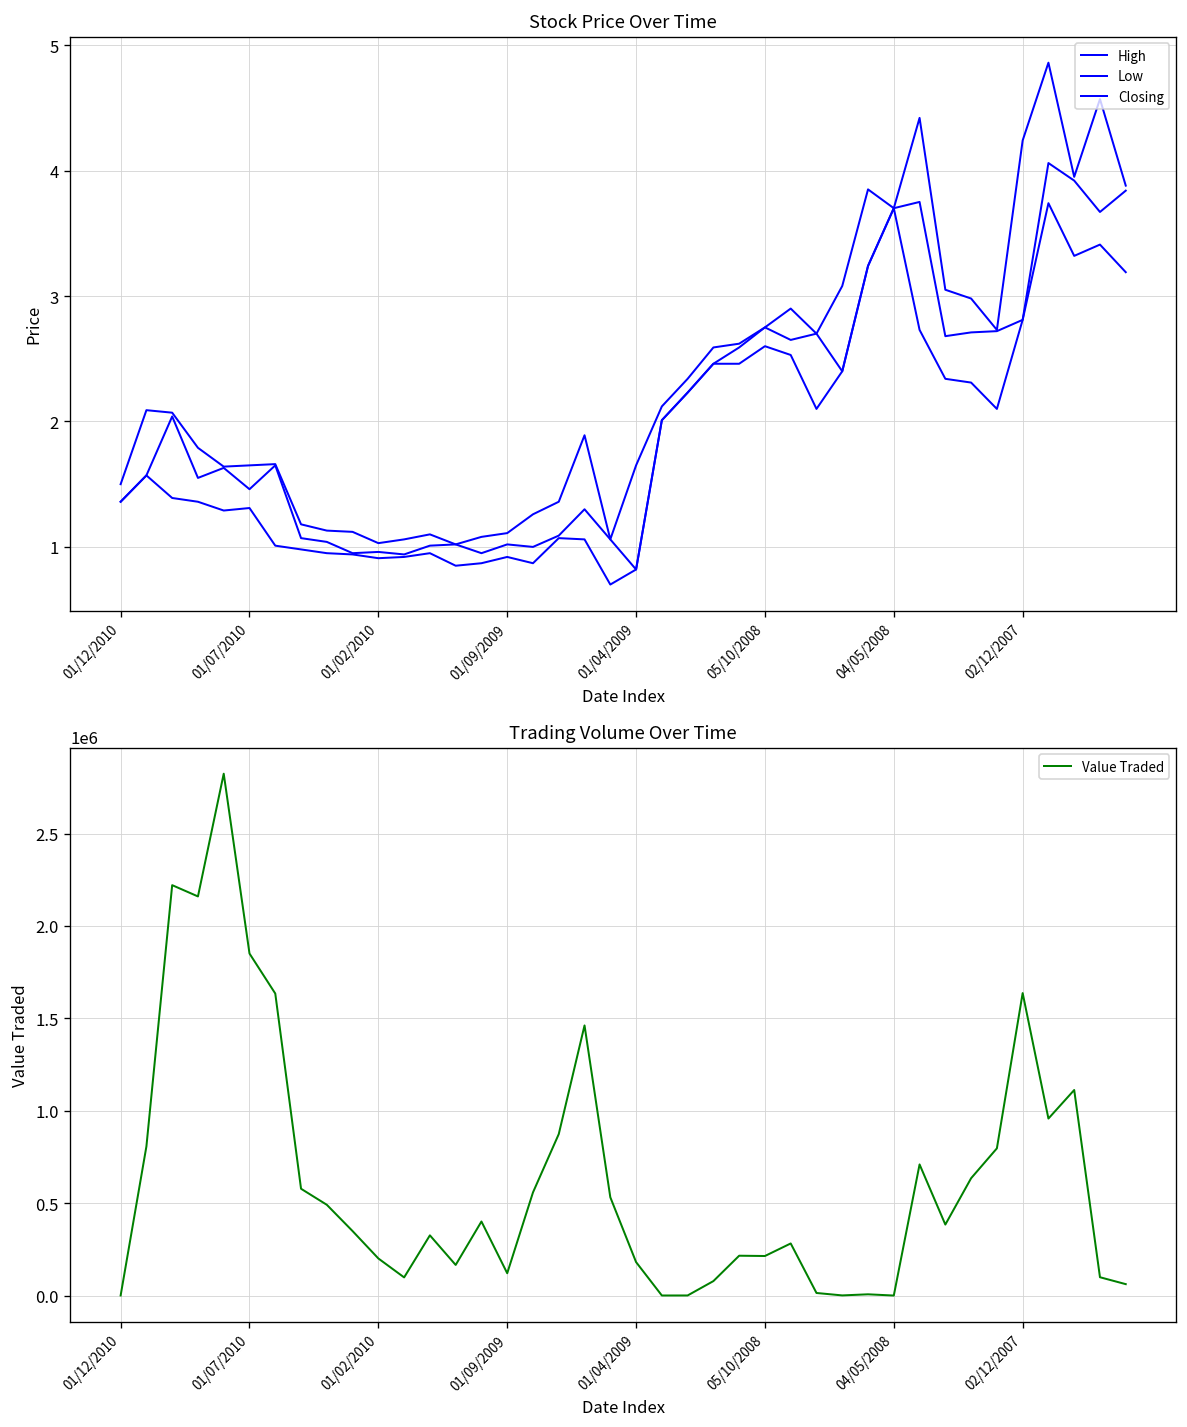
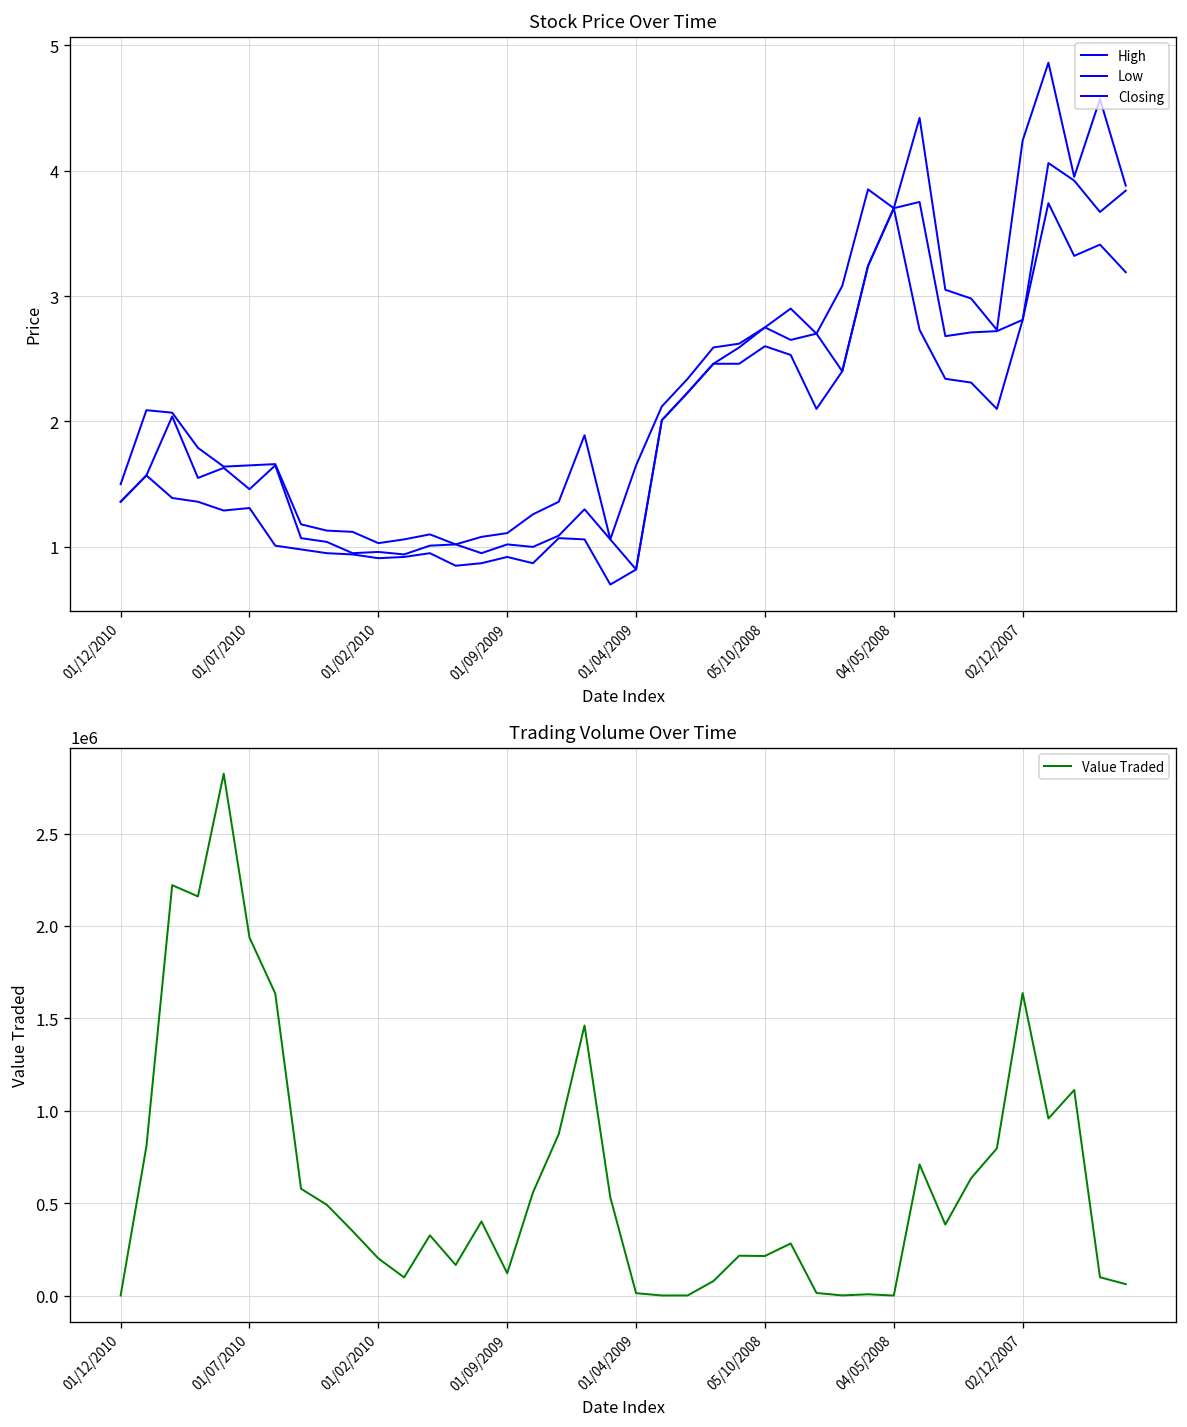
  {
    "Trading Volume Over Time": {
      "01/12/2010": 0,
-     "01/07/2010": 1850000,
+     "01/07/2010": 1940000,
      "01/02/2010": 200000,
      "01/09/2009": 120000,
-     "01/04/2009": 180000,
+     "01/04/2009": 10000,
      "05/10/2008": 210000,
      "04/05/2008": 0,
      "02/12/2007": 1640000
    }
  }
